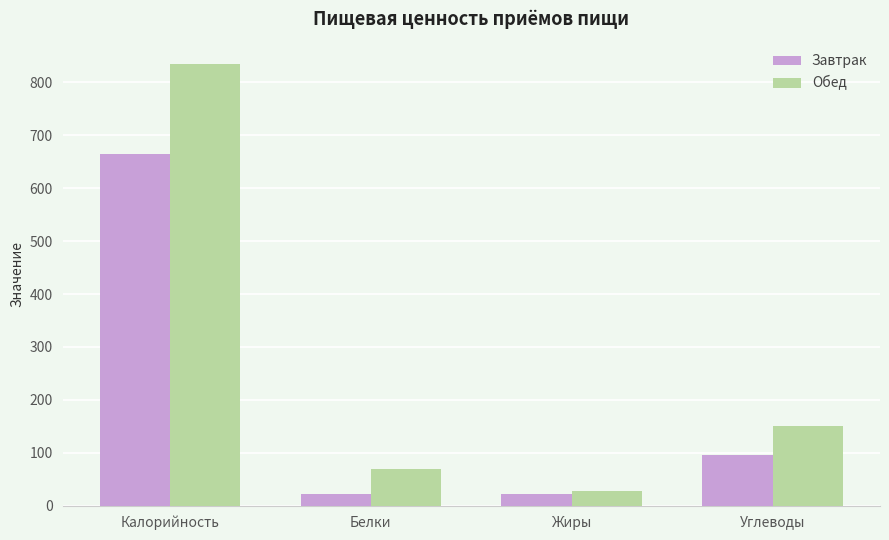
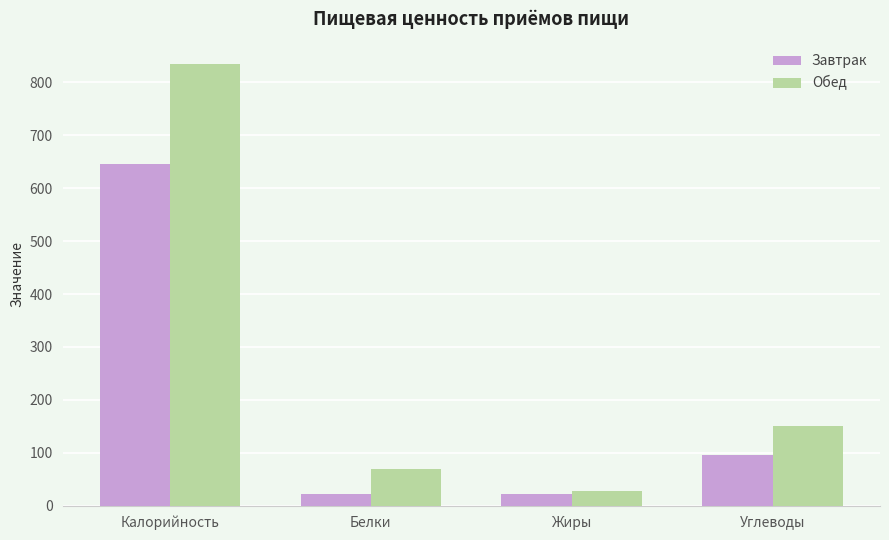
  {
    "Завтрак": {
-     "Калорийность": 660,
+     "Калорийность": 640,
      "Белки": 20,
      "Жиры": 20,
      "Углеводы": 100
    },
    "Обед": {
      "Калорийность": 830,
      "Белки": 70,
      "Жиры": 30,
      "Углеводы": 150
    }
  }
